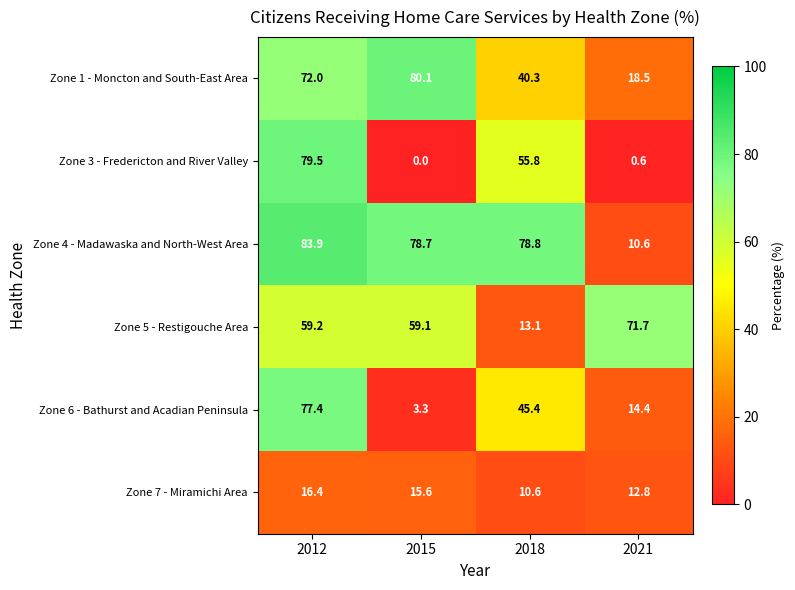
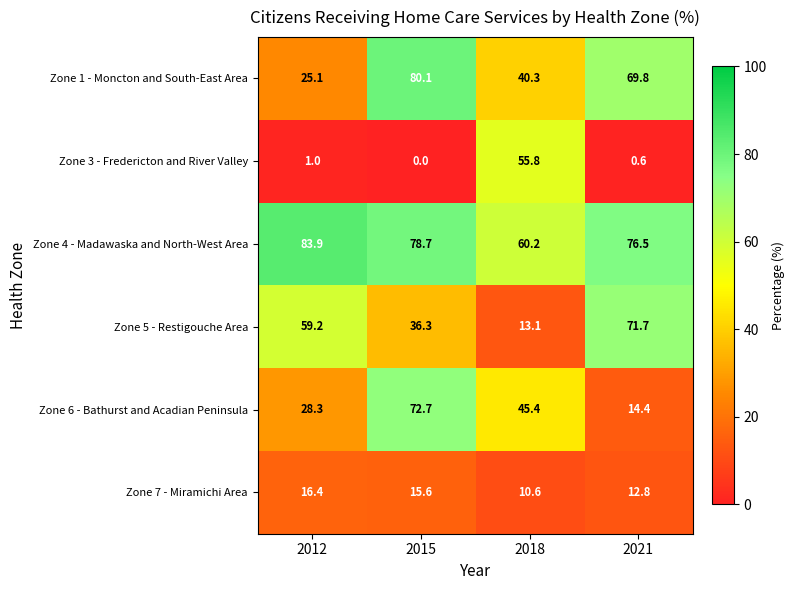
  {
    "Zone 1 - Moncton and South-East Area": {
-     "2012": 72.0,
+     "2012": 25.1,
      "2015": 80.1,
      "2018": 40.3,
-     "2021": 18.5
+     "2021": 69.8
    },
    "Zone 3 - Fredericton and River Valley": {
-     "2012": 79.5,
+     "2012": 1.0,
      "2015": 0.0,
      "2018": 55.8,
      "2021": 0.6
    },
    "Zone 4 - Madawaska and North-West Area": {
      "2012": 83.9,
      "2015": 78.7,
-     "2018": 78.8,
-     "2021": 10.6
+     "2018": 60.2,
+     "2021": 76.5
    },
    "Zone 5 - Restigouche Area": {
      "2012": 59.2,
-     "2015": 59.1,
+     "2015": 36.3,
      "2018": 13.1,
      "2021": 71.7
    },
    "Zone 6 - Bathurst and Acadian Peninsula": {
-     "2012": 77.4,
-     "2015": 3.3,
+     "2012": 28.3,
+     "2015": 72.7,
      "2018": 45.4,
      "2021": 14.4
    },
    "Zone 7 - Miramichi Area": {
      "2012": 16.4,
      "2015": 15.6,
      "2018": 10.6,
      "2021": 12.8
    }
  }
